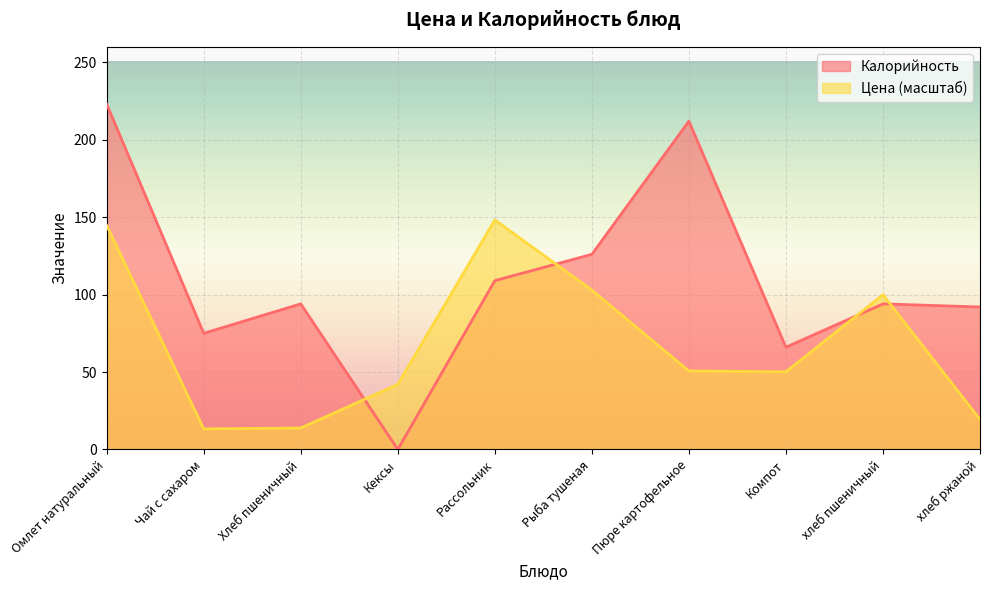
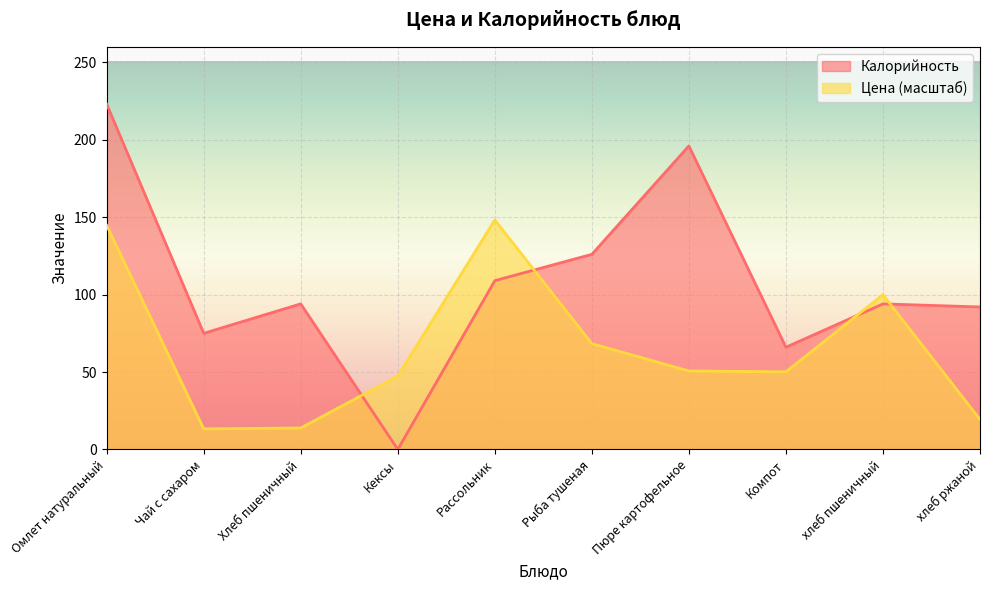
  {
    "Калорийность": {
      "Омлет натуральный": 223,
      "Чай с сахаром": 75,
      "Хлеб пшеничный": 94,
      "Кексы": 0,
      "Рассольник": 109,
      "Рыба тушеная": 126,
-     "Пюре картофельное": 212,
+     "Пюре картофельное": 196,
      "Компот": 66,
      "хлеб пшеничный": 94,
      "хлеб ржаной": 92
    },
    "Цена (масштаб)": {
      "Омлет натуральный": 145,
      "Чай с сахаром": 13,
      "Хлеб пшеничный": 14,
-     "Кексы": 42,
+     "Кексы": 47,
      "Рассольник": 148,
-     "Рыба тушеная": 103,
+     "Рыба тушеная": 68,
      "Пюре картофельное": 51,
      "Компот": 50,
      "хлеб пшеничный": 100,
      "хлеб ржаной": 19
    }
  }
